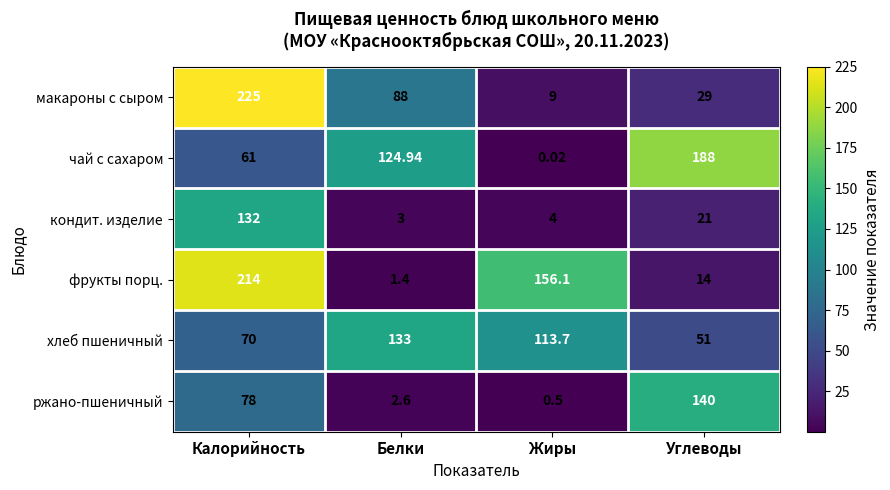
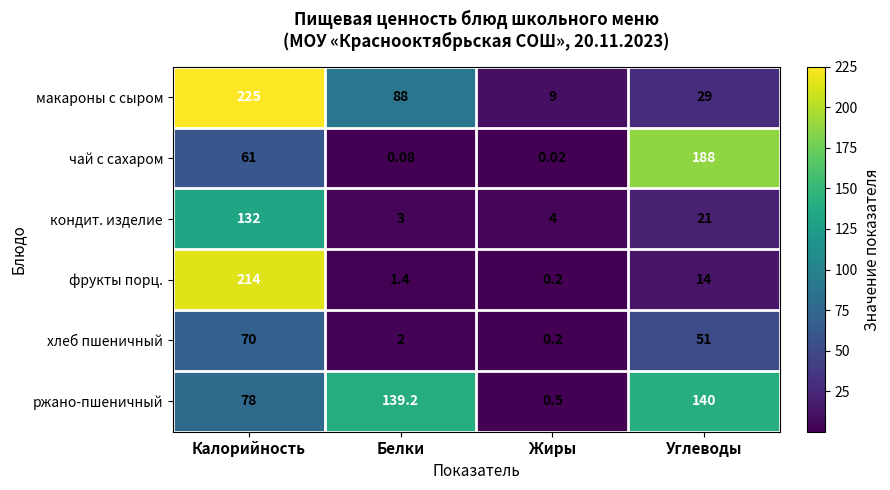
  {
    "макароны с сыром": {
      "Калорийность": 225,
      "Белки": 88,
      "Жиры": 9,
      "Углеводы": 29
    },
    "чай с сахаром": {
      "Калорийность": 61,
-     "Белки": 124.94,
+     "Белки": 0.08,
      "Жиры": 0.02,
      "Углеводы": 188
    },
    "кондит. изделие": {
      "Калорийность": 132,
      "Белки": 3,
      "Жиры": 4,
      "Углеводы": 21
    },
    "фрукты порц.": {
      "Калорийность": 214,
      "Белки": 1.4,
-     "Жиры": 156.1,
+     "Жиры": 0.2,
      "Углеводы": 14
    },
    "хлеб пшеничный": {
      "Калорийность": 70,
-     "Белки": 133,
-     "Жиры": 113.7,
+     "Белки": 2,
+     "Жиры": 0.2,
      "Углеводы": 51
    },
    "ржано-пшеничный": {
      "Калорийность": 78,
-     "Белки": 2.6,
+     "Белки": 139.2,
      "Жиры": 0.5,
      "Углеводы": 140
    }
  }
